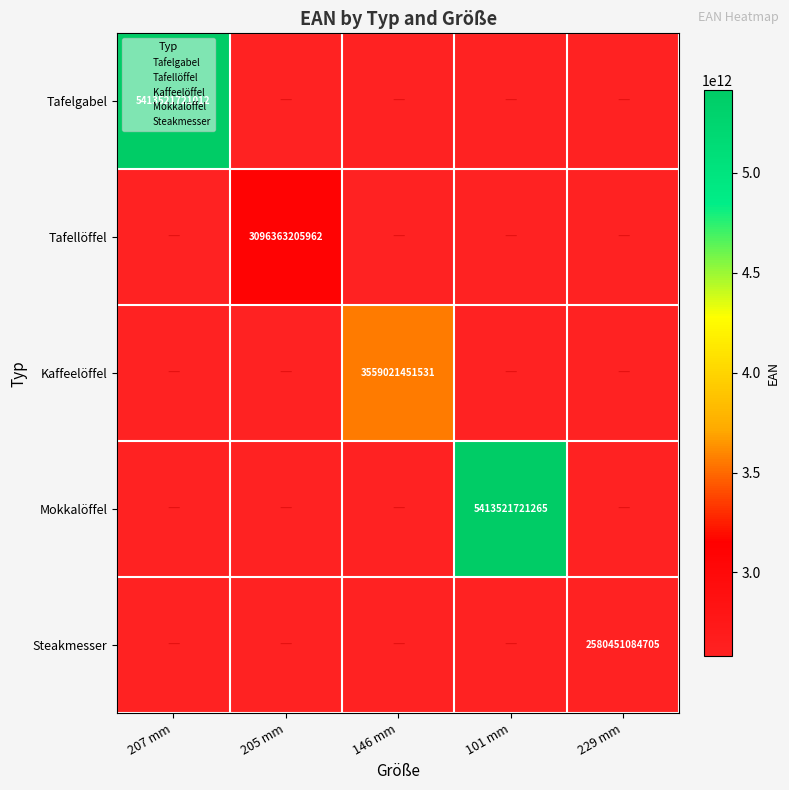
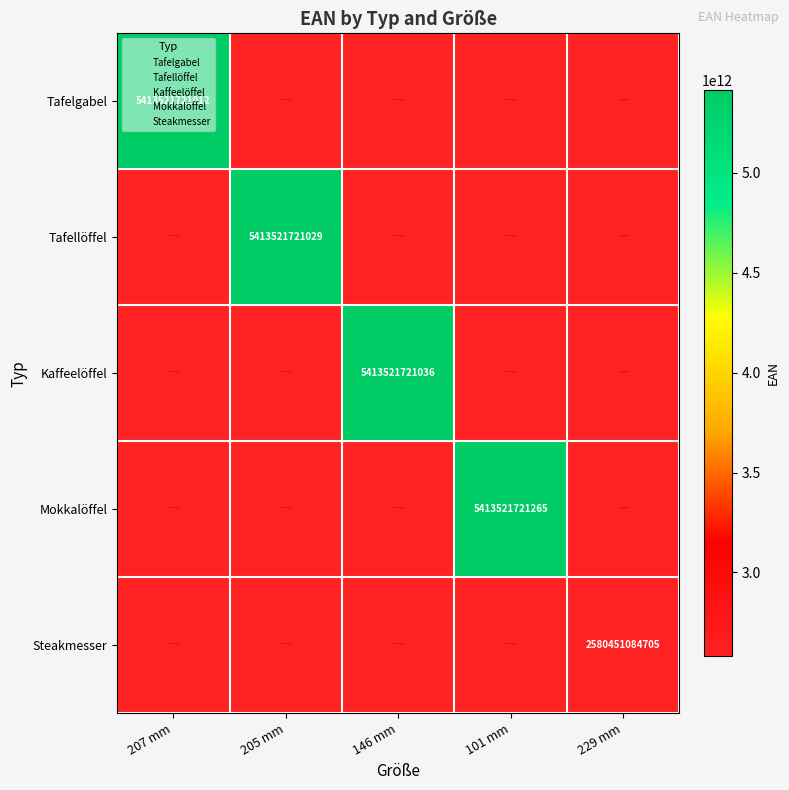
  {
    "Tafellöffel": {
-     "205 mm": 3096363205962
+     "205 mm": 5413521721029
    },
    "Kaffeelöffel": {
-     "146 mm": 3559021451531
+     "146 mm": 5413521721036
    },
    "Mokkalöffel": {
      "101 mm": 5413521721265
    },
    "Steakmesser": {
      "229 mm": 2580451084705
    }
  }
